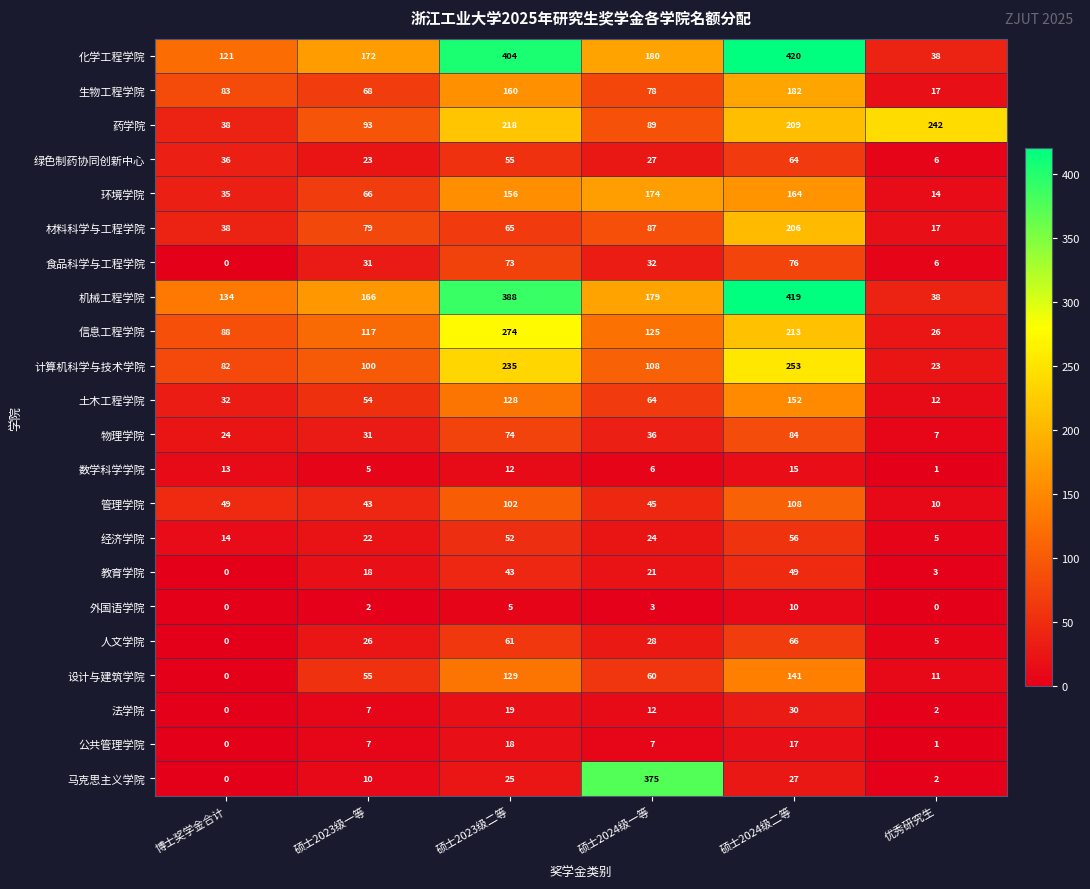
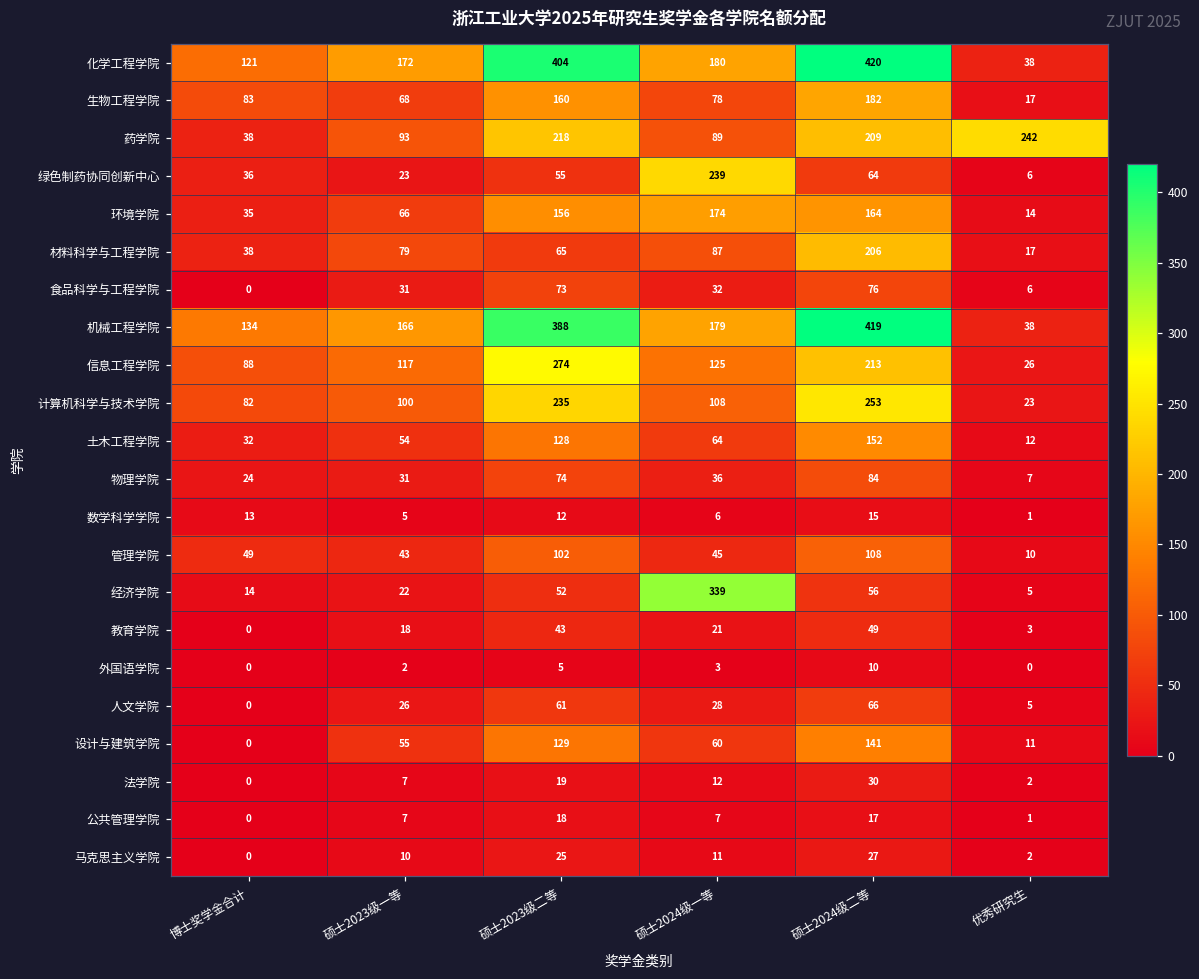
  {
    "化学工程学院": {
      "博士奖学金合计": 121,
      "硕士2023级一等": 172,
      "硕士2023级二等": 404,
      "硕士2024级一等": 180,
      "硕士2024级二等": 420,
      "优秀研究生": 38
    },
    "生物工程学院": {
      "博士奖学金合计": 83,
      "硕士2023级一等": 68,
      "硕士2023级二等": 160,
      "硕士2024级一等": 78,
      "硕士2024级二等": 182,
      "优秀研究生": 17
    },
    "药学院": {
      "博士奖学金合计": 38,
      "硕士2023级一等": 93,
      "硕士2023级二等": 218,
      "硕士2024级一等": 89,
      "硕士2024级二等": 209,
      "优秀研究生": 242
    },
    "绿色制药协同创新中心": {
      "博士奖学金合计": 36,
      "硕士2023级一等": 23,
      "硕士2023级二等": 55,
-     "硕士2024级一等": 27,
+     "硕士2024级一等": 239,
      "硕士2024级二等": 64,
      "优秀研究生": 6
    },
    "环境学院": {
      "博士奖学金合计": 35,
      "硕士2023级一等": 66,
      "硕士2023级二等": 156,
      "硕士2024级一等": 174,
      "硕士2024级二等": 164,
      "优秀研究生": 14
    },
    "材料科学与工程学院": {
      "博士奖学金合计": 38,
      "硕士2023级一等": 79,
      "硕士2023级二等": 65,
      "硕士2024级一等": 87,
      "硕士2024级二等": 206,
      "优秀研究生": 17
    },
    "食品科学与工程学院": {
      "博士奖学金合计": 0,
      "硕士2023级一等": 31,
      "硕士2023级二等": 73,
      "硕士2024级一等": 32,
      "硕士2024级二等": 76,
      "优秀研究生": 6
    },
    "机械工程学院": {
      "博士奖学金合计": 134,
      "硕士2023级一等": 166,
      "硕士2023级二等": 388,
      "硕士2024级一等": 179,
      "硕士2024级二等": 419,
      "优秀研究生": 38
    },
    "信息工程学院": {
      "博士奖学金合计": 88,
      "硕士2023级一等": 117,
      "硕士2023级二等": 274,
      "硕士2024级一等": 125,
      "硕士2024级二等": 213,
      "优秀研究生": 26
    },
    "计算机科学与技术学院": {
      "博士奖学金合计": 82,
      "硕士2023级一等": 100,
      "硕士2023级二等": 235,
      "硕士2024级一等": 108,
      "硕士2024级二等": 253,
      "优秀研究生": 23
    },
    "土木工程学院": {
      "博士奖学金合计": 32,
      "硕士2023级一等": 54,
      "硕士2023级二等": 128,
      "硕士2024级一等": 64,
      "硕士2024级二等": 152,
      "优秀研究生": 12
    },
    "物理学院": {
      "博士奖学金合计": 24,
      "硕士2023级一等": 31,
      "硕士2023级二等": 74,
      "硕士2024级一等": 36,
      "硕士2024级二等": 84,
      "优秀研究生": 7
    },
    "数学科学学院": {
      "博士奖学金合计": 13,
      "硕士2023级一等": 5,
      "硕士2023级二等": 12,
      "硕士2024级一等": 6,
      "硕士2024级二等": 15,
      "优秀研究生": 1
    },
    "管理学院": {
      "博士奖学金合计": 49,
      "硕士2023级一等": 43,
      "硕士2023级二等": 102,
      "硕士2024级一等": 45,
      "硕士2024级二等": 108,
      "优秀研究生": 10
    },
    "经济学院": {
      "博士奖学金合计": 14,
      "硕士2023级一等": 22,
      "硕士2023级二等": 52,
-     "硕士2024级一等": 24,
+     "硕士2024级一等": 339,
      "硕士2024级二等": 56,
      "优秀研究生": 5
    },
    "教育学院": {
      "博士奖学金合计": 0,
      "硕士2023级一等": 18,
      "硕士2023级二等": 43,
      "硕士2024级一等": 21,
      "硕士2024级二等": 49,
      "优秀研究生": 3
    },
    "外国语学院": {
      "博士奖学金合计": 0,
      "硕士2023级一等": 2,
      "硕士2023级二等": 5,
      "硕士2024级一等": 3,
      "硕士2024级二等": 10,
      "优秀研究生": 0
    },
    "人文学院": {
      "博士奖学金合计": 0,
      "硕士2023级一等": 26,
      "硕士2023级二等": 61,
      "硕士2024级一等": 28,
      "硕士2024级二等": 66,
      "优秀研究生": 5
    },
    "设计与建筑学院": {
      "博士奖学金合计": 0,
      "硕士2023级一等": 55,
      "硕士2023级二等": 129,
      "硕士2024级一等": 60,
      "硕士2024级二等": 141,
      "优秀研究生": 11
    },
    "法学院": {
      "博士奖学金合计": 0,
      "硕士2023级一等": 7,
      "硕士2023级二等": 19,
      "硕士2024级一等": 12,
      "硕士2024级二等": 30,
      "优秀研究生": 2
    },
    "公共管理学院": {
      "博士奖学金合计": 0,
      "硕士2023级一等": 7,
      "硕士2023级二等": 18,
      "硕士2024级一等": 7,
      "硕士2024级二等": 17,
      "优秀研究生": 1
    },
    "马克思主义学院": {
      "博士奖学金合计": 0,
      "硕士2023级一等": 10,
      "硕士2023级二等": 25,
-     "硕士2024级一等": 375,
+     "硕士2024级一等": 11,
      "硕士2024级二等": 27,
      "优秀研究生": 2
    }
  }
